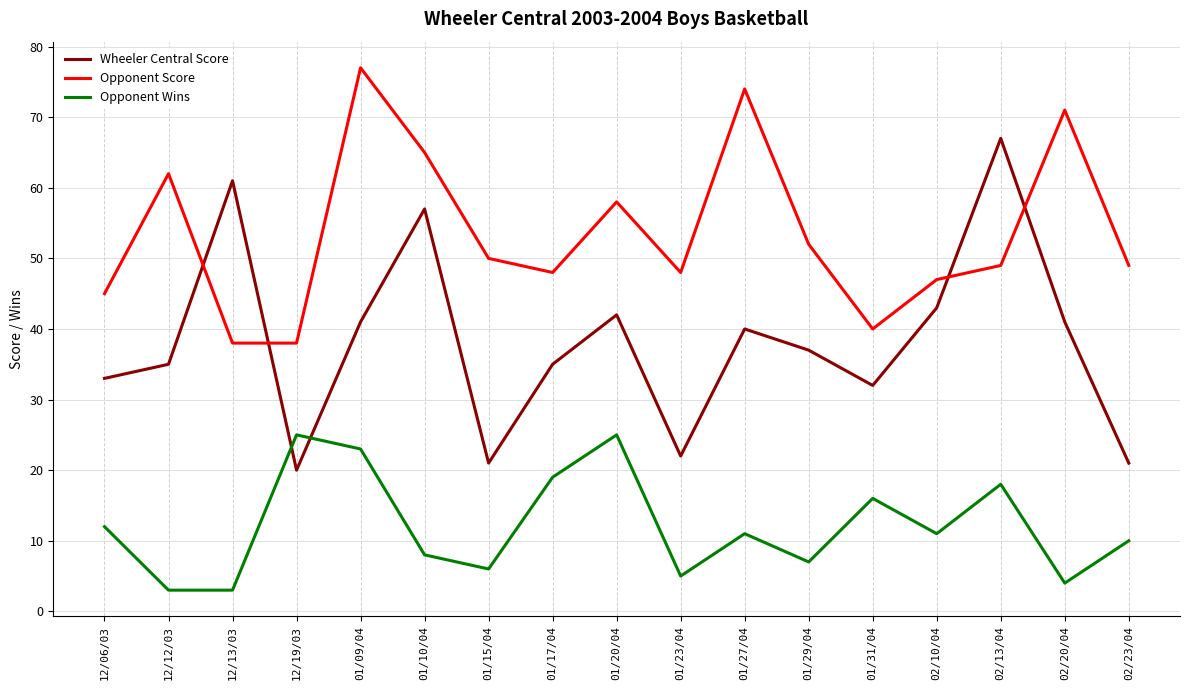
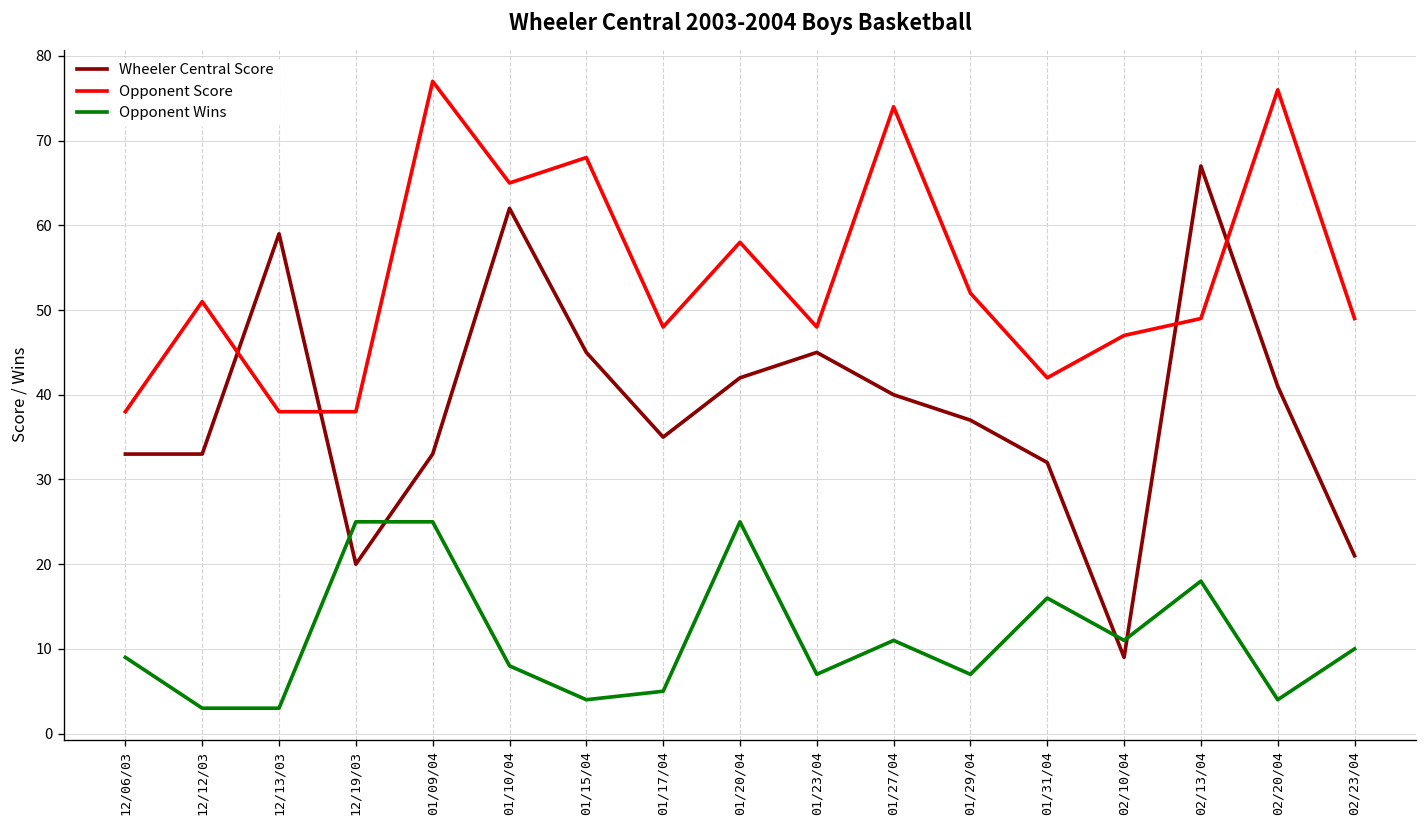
  {
    "Wheeler Central Score": {
      "12/06/03": 33,
-     "12/12/03": 35,
-     "12/13/03": 61,
+     "12/12/03": 33,
+     "12/13/03": 59,
      "12/19/03": 20,
-     "01/09/04": 41,
-     "01/10/04": 57,
-     "01/15/04": 21,
+     "01/09/04": 33,
+     "01/10/04": 62,
+     "01/15/04": 45,
      "01/17/04": 35,
      "01/20/04": 42,
-     "01/23/04": 22,
+     "01/23/04": 45,
      "01/27/04": 40,
      "01/29/04": 37,
      "01/31/04": 32,
-     "02/10/04": 43,
+     "02/10/04": 9,
      "02/13/04": 67,
      "02/20/04": 41,
      "02/23/04": 21
    },
    "Opponent Score": {
-     "12/06/03": 45,
-     "12/12/03": 62,
+     "12/06/03": 38,
+     "12/12/03": 51,
      "12/13/03": 38,
      "12/19/03": 38,
      "01/09/04": 77,
      "01/10/04": 65,
-     "01/15/04": 50,
+     "01/15/04": 68,
      "01/17/04": 48,
      "01/20/04": 58,
      "01/23/04": 48,
      "01/27/04": 74,
      "01/29/04": 52,
-     "01/31/04": 40,
+     "01/31/04": 42,
      "02/10/04": 47,
      "02/13/04": 49,
-     "02/20/04": 71,
+     "02/20/04": 76,
      "02/23/04": 49
    },
    "Opponent Wins": {
-     "12/06/03": 12,
+     "12/06/03": 9,
      "12/12/03": 3,
      "12/13/03": 3,
      "12/19/03": 25,
-     "01/09/04": 23,
+     "01/09/04": 25,
      "01/10/04": 8,
-     "01/15/04": 6,
-     "01/17/04": 19,
+     "01/15/04": 4,
+     "01/17/04": 5,
      "01/20/04": 25,
-     "01/23/04": 5,
+     "01/23/04": 7,
      "01/27/04": 11,
      "01/29/04": 7,
      "01/31/04": 16,
      "02/10/04": 11,
      "02/13/04": 18,
      "02/20/04": 4,
      "02/23/04": 10
    }
  }
